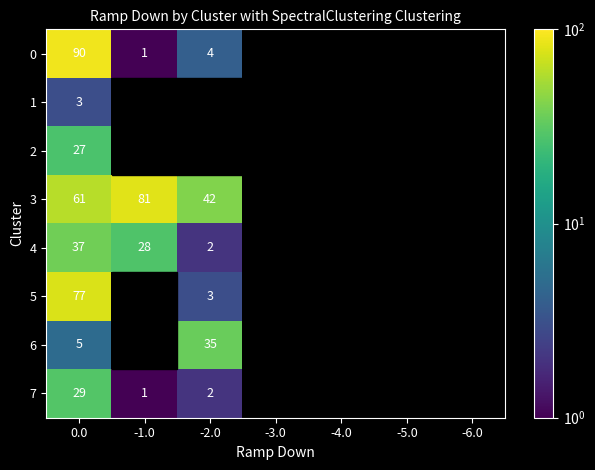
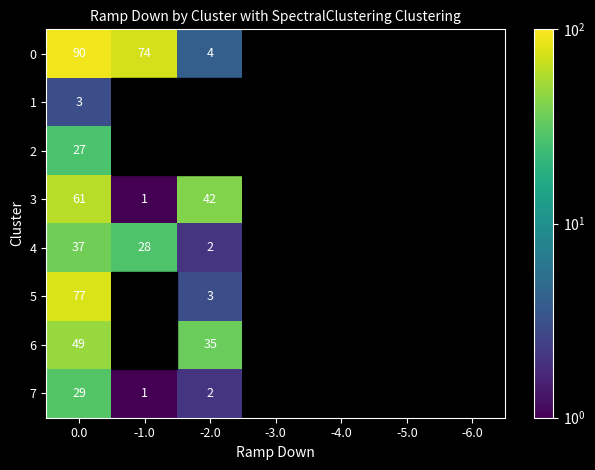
  {
    "0": {
      "0.0": 90,
-     "-1.0": 1,
+     "-1.0": 74,
      "-2.0": 4
    },
    "1": {
      "0.0": 3
    },
    "2": {
      "0.0": 27
    },
    "3": {
      "0.0": 61,
-     "-1.0": 81,
+     "-1.0": 1,
      "-2.0": 42
    },
    "4": {
      "0.0": 37,
      "-1.0": 28,
      "-2.0": 2
    },
    "5": {
      "0.0": 77,
      "-2.0": 3
    },
    "6": {
-     "0.0": 5,
+     "0.0": 49,
      "-2.0": 35
    },
    "7": {
      "0.0": 29,
      "-1.0": 1,
      "-2.0": 2
    }
  }
